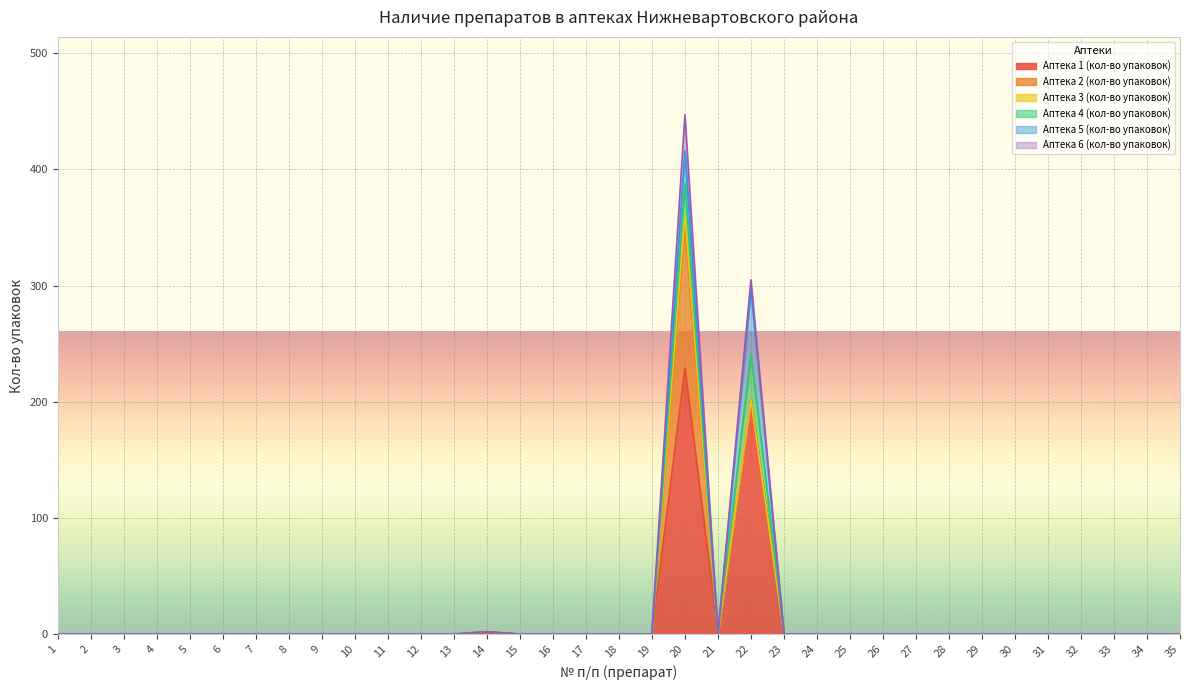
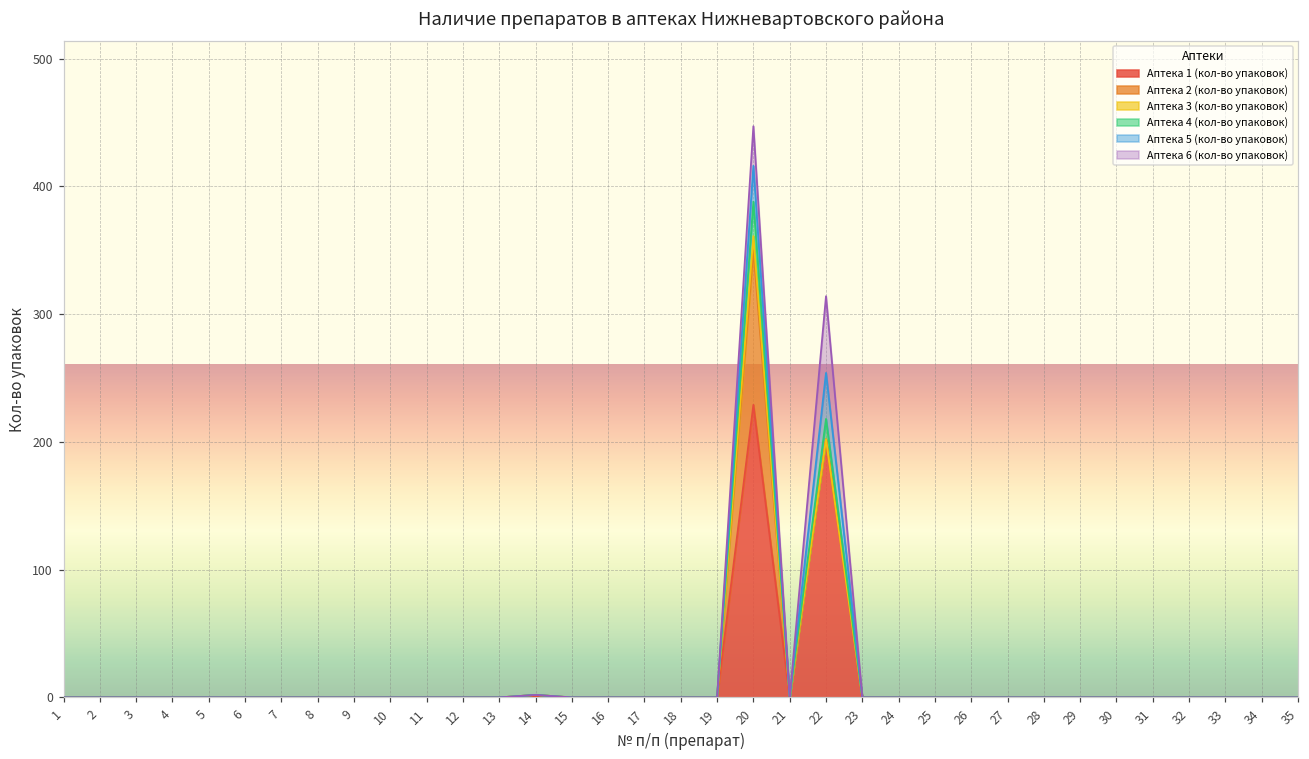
  {
    "Аптека 3 (кол-во упаковок)": {
      "20": 11
    },
    "Аптека 4 (кол-во упаковок)": {
      "20": 27,
-     "22": 39
+     "22": 16
    },
    "Аптека 5 (кол-во упаковок)": {
      "20": 28,
-     "22": 55
+     "22": 36
    },
    "Аптека 6 (кол-во упаковок)": {
      "20": 31,
-     "22": 9
+     "22": 60
    }
  }
